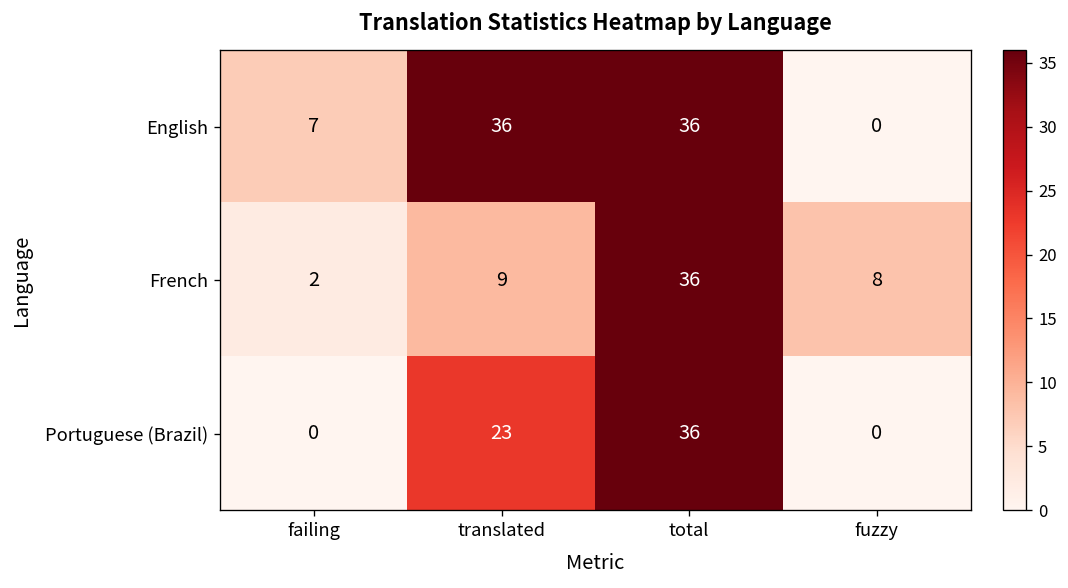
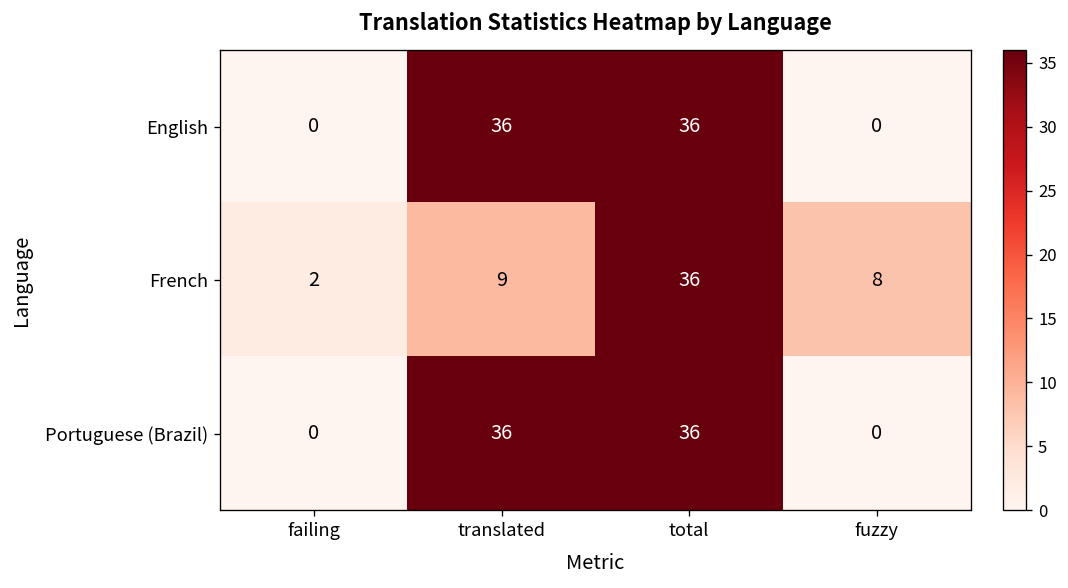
  {
    "English": {
-     "failing": 7,
+     "failing": 0,
      "translated": 36,
      "total": 36,
      "fuzzy": 0
    },
    "French": {
      "failing": 2,
      "translated": 9,
      "total": 36,
      "fuzzy": 8
    },
    "Portuguese (Brazil)": {
      "failing": 0,
-     "translated": 23,
+     "translated": 36,
      "total": 36,
      "fuzzy": 0
    }
  }
